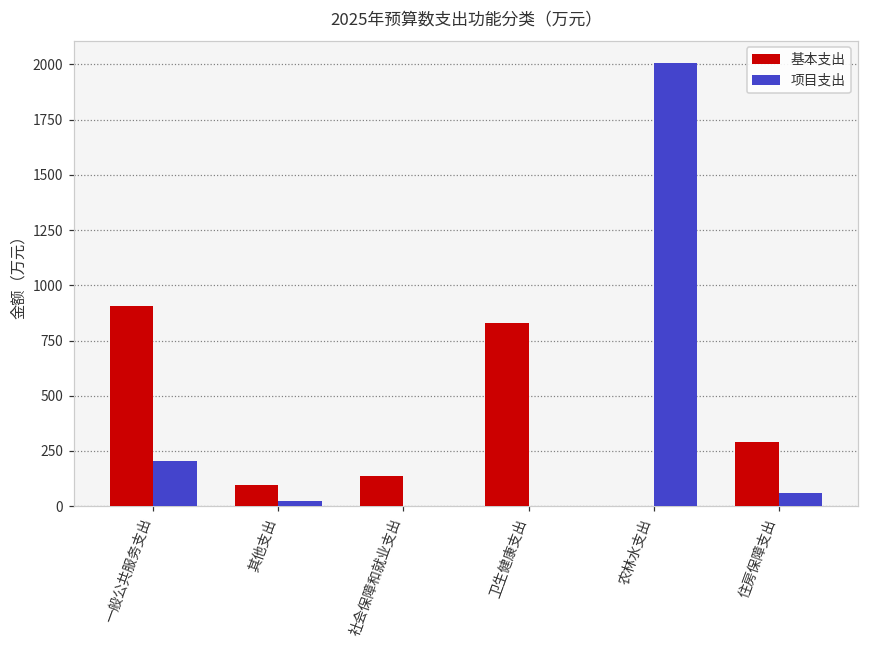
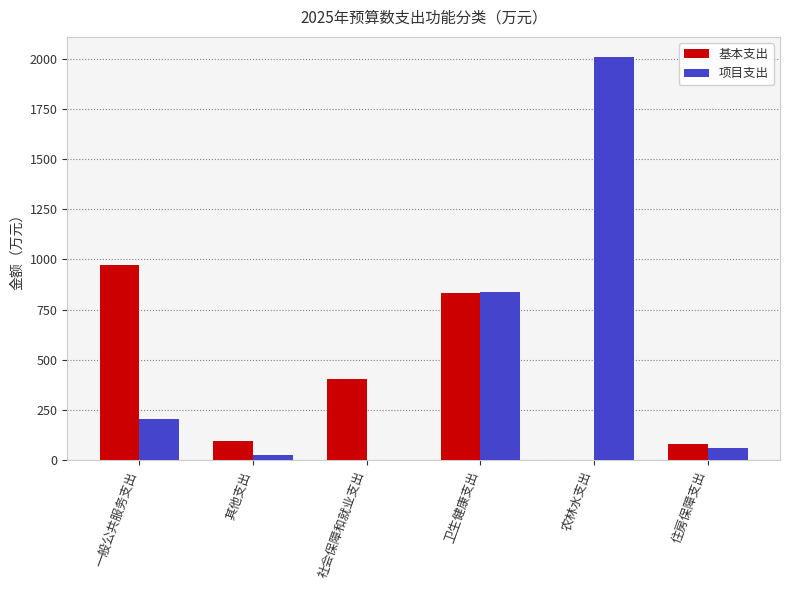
  {
    "基本支出": {
-     "一般公共服务支出": 900,
+     "一般公共服务支出": 970,
      "其他支出": 100,
-     "社会保障和就业支出": 130,
+     "社会保障和就业支出": 400,
      "卫生健康支出": 830,
      "农林水支出": 0,
-     "住房保障支出": 290
+     "住房保障支出": 80
    },
    "项目支出": {
      "一般公共服务支出": 210,
      "其他支出": 20,
      "社会保障和就业支出": 0,
-     "卫生健康支出": 0,
+     "卫生健康支出": 840,
      "农林水支出": 2010,
      "住房保障支出": 60
    }
  }
